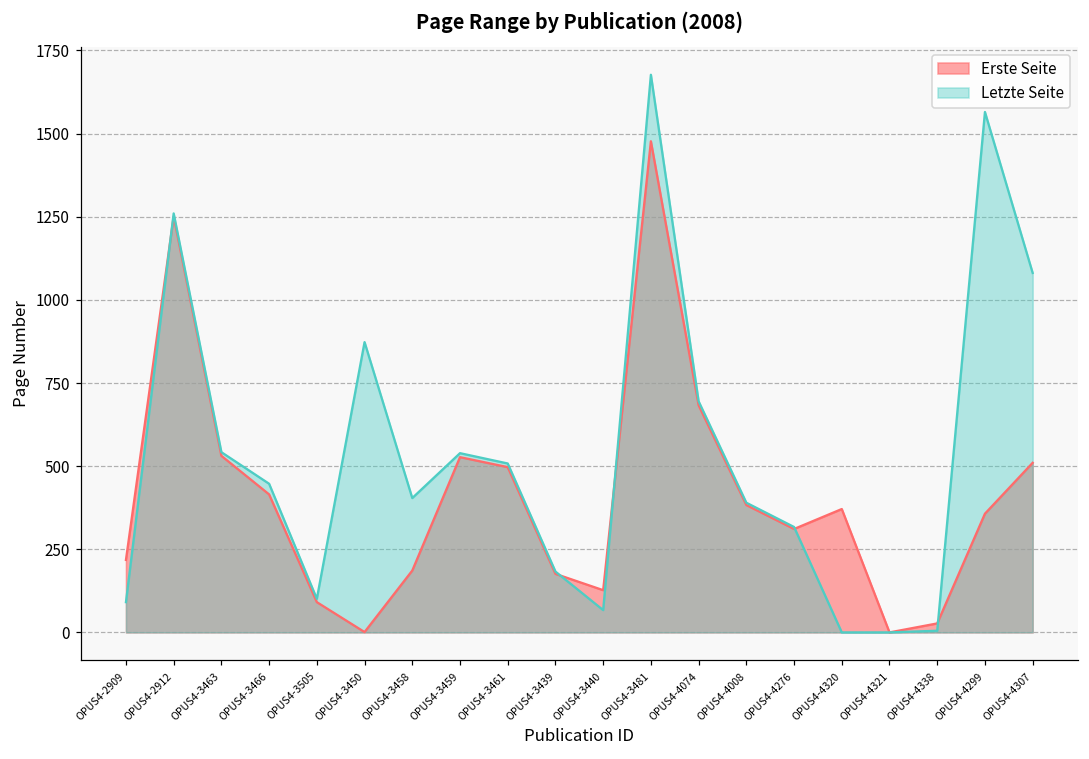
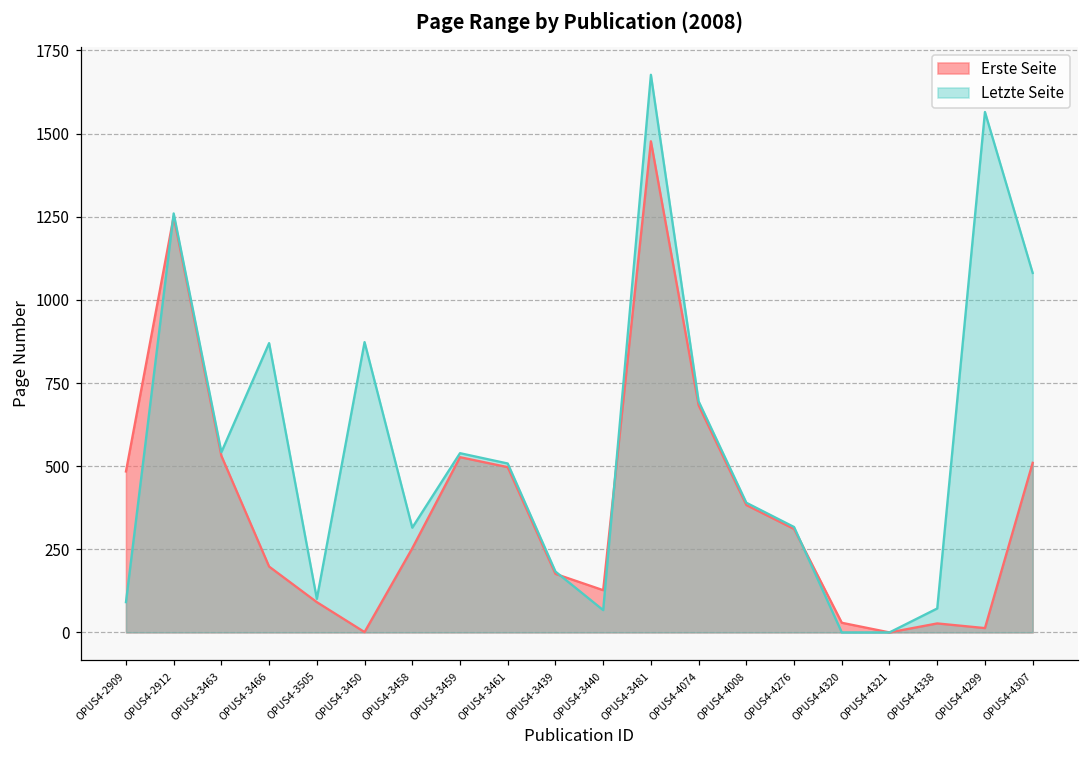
  {
    "Erste Seite": {
-     "OPUS4-2909": 220,
+     "OPUS4-2909": 480,
      "OPUS4-2912": 1250,
      "OPUS4-3463": 530,
-     "OPUS4-3466": 420,
+     "OPUS4-3466": 200,
      "OPUS4-3505": 90,
      "OPUS4-3450": 0,
-     "OPUS4-3458": 190,
+     "OPUS4-3458": 250,
      "OPUS4-3459": 530,
      "OPUS4-3461": 500,
      "OPUS4-3440": 130,
      "OPUS4-3481": 1480,
      "OPUS4-4074": 680,
-     "OPUS4-4320": 370,
+     "OPUS4-4320": 30,
      "OPUS4-4338": 30,
-     "OPUS4-4299": 360,
+     "OPUS4-4299": 10,
      "OPUS4-4307": 510
    },
    "Letzte Seite": {
      "OPUS4-2909": 90,
      "OPUS4-2912": 1260,
      "OPUS4-3463": 540,
-     "OPUS4-3466": 450,
+     "OPUS4-3466": 870,
      "OPUS4-3505": 100,
      "OPUS4-3450": 870,
-     "OPUS4-3458": 400,
+     "OPUS4-3458": 320,
      "OPUS4-3459": 540,
      "OPUS4-3461": 510,
      "OPUS4-3440": 70,
      "OPUS4-3481": 1680,
      "OPUS4-4074": 700,
      "OPUS4-4320": 0,
-     "OPUS4-4338": 10,
+     "OPUS4-4338": 70,
      "OPUS4-4299": 1570,
      "OPUS4-4307": 1080
    }
  }
